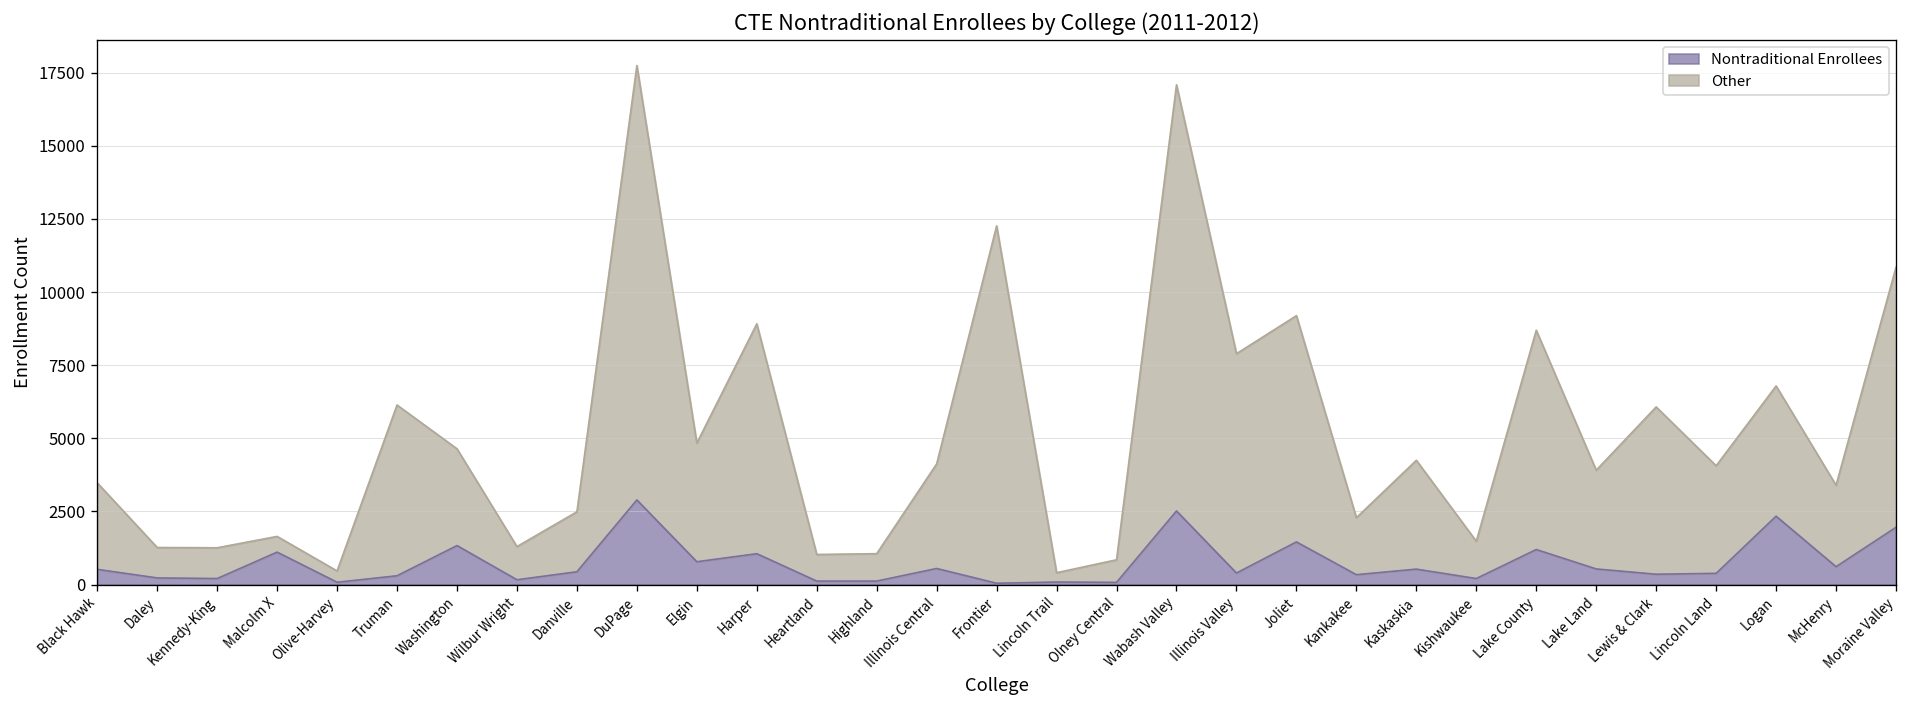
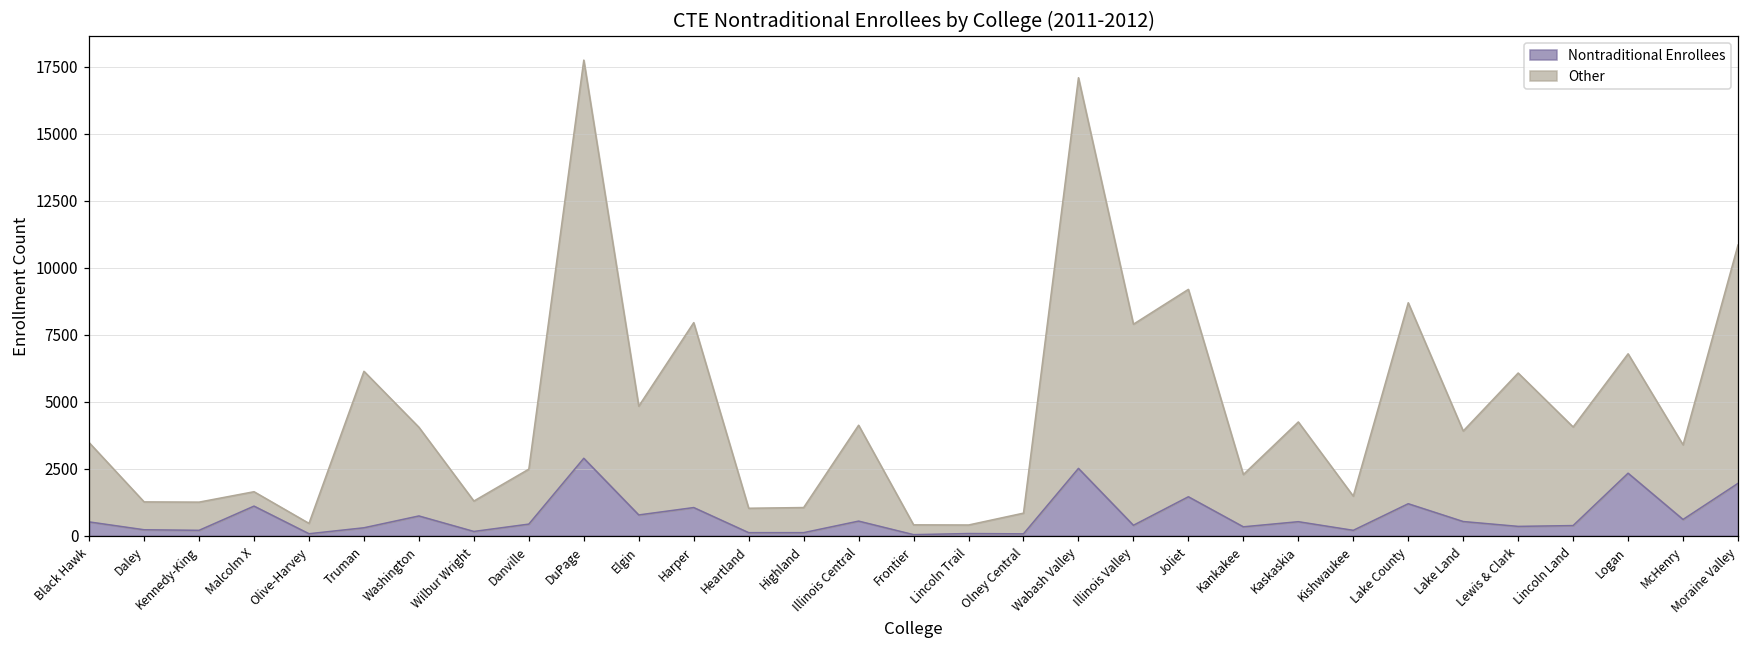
  {
    "Nontraditional Enrollees": {
      "Black Hawk": 500,
      "Daley": 200,
      "Kennedy-King": 200,
      "Malcolm X": 1100,
      "Olive-Harvey": 100,
      "Truman": 300,
-     "Washington": 1300,
+     "Washington": 700,
      "Wilbur Wright": 200,
      "Danville": 400,
      "DuPage": 2900,
      "Elgin": 800,
      "Harper": 1100,
      "Heartland": 100,
      "Highland": 100,
      "Illinois Central": 500,
      "Frontier": 0,
      "Lincoln Trail": 100,
      "Olney Central": 100,
      "Wabash Valley": 2500,
      "Illinois Valley": 400,
      "Joliet": 1500,
      "Kankakee": 300,
      "Kaskaskia": 500,
      "Kishwaukee": 200,
      "Lake County": 1200,
      "Lake Land": 500,
      "Lewis & Clark": 400,
      "Lincoln Land": 400,
      "Logan": 2300,
      "McHenry": 600,
      "Moraine Valley": 2000
    },
    "Other": {
      "Black Hawk": 3000,
      "Daley": 1000,
      "Kennedy-King": 1100,
      "Malcolm X": 500,
      "Olive-Harvey": 400,
      "Truman": 5800,
      "Washington": 3300,
      "Wilbur Wright": 1100,
      "Danville": 2100,
      "DuPage": 14900,
      "Elgin": 4100,
-     "Harper": 7900,
+     "Harper": 6900,
      "Heartland": 900,
      "Highland": 900,
      "Illinois Central": 3600,
-     "Frontier": 12200,
+     "Frontier": 400,
      "Lincoln Trail": 300,
      "Olney Central": 800,
      "Wabash Valley": 14600,
      "Illinois Valley": 7500,
      "Joliet": 7700,
      "Kankakee": 1900,
      "Kaskaskia": 3700,
      "Kishwaukee": 1300,
      "Lake County": 7500,
      "Lake Land": 3400,
      "Lewis & Clark": 5700,
      "Lincoln Land": 3700,
      "Logan": 4500,
      "McHenry": 2800,
      "Moraine Valley": 8900
    }
  }
